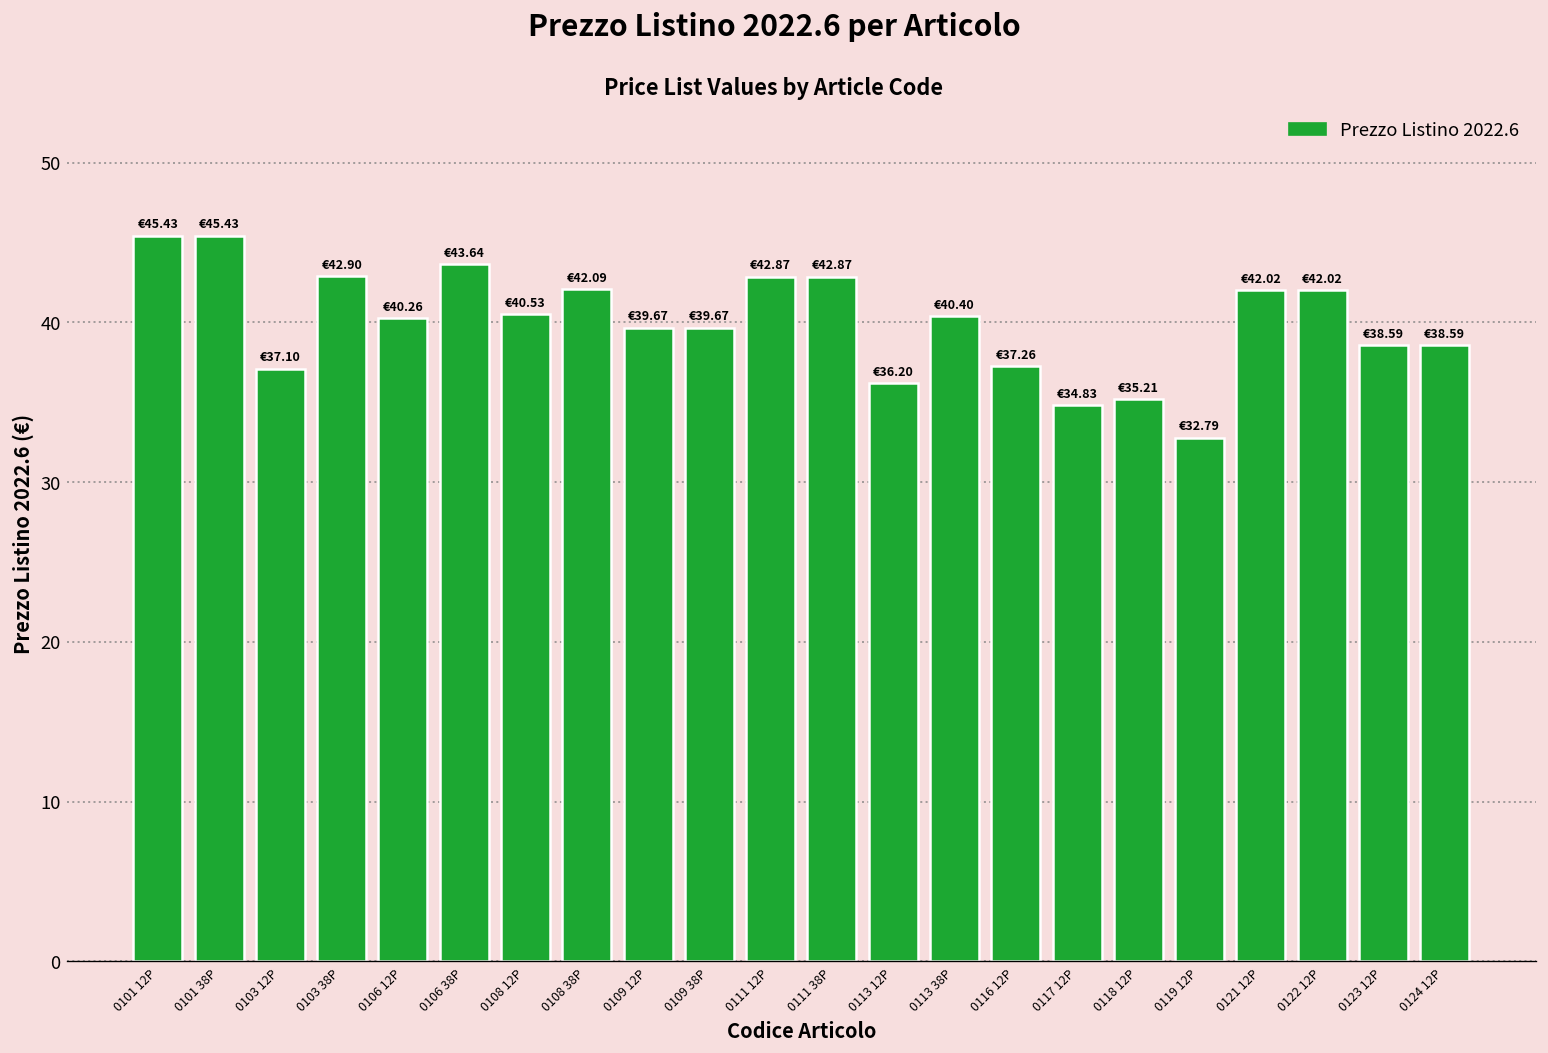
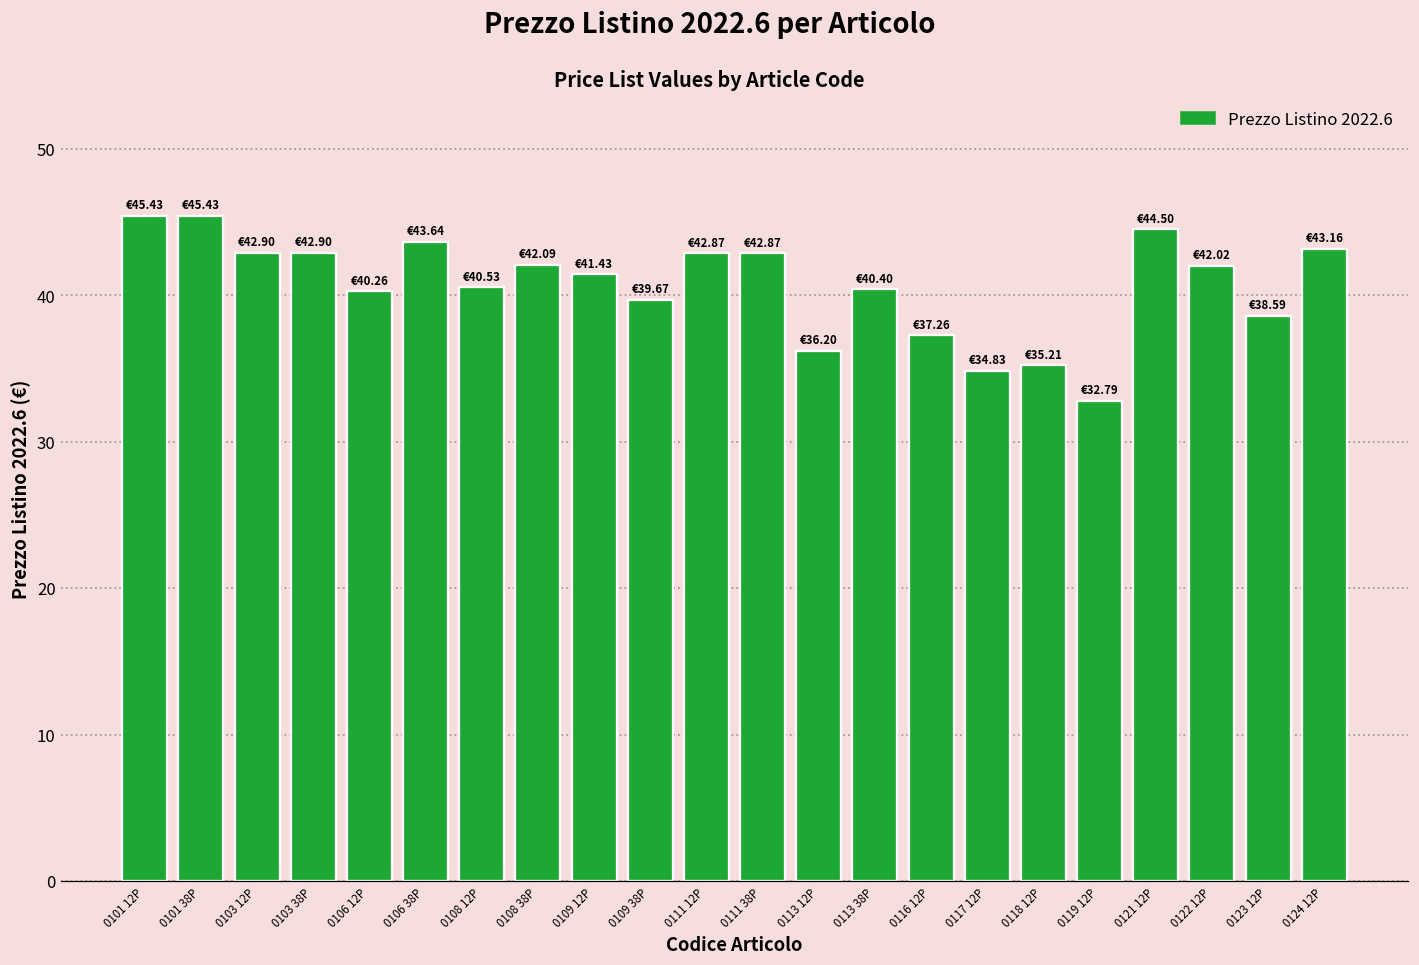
  {
    "0101 12P": "€45.43",
    "0101 38P": "€45.43",
-   "0103 12P": "€37.10",
+   "0103 12P": "€42.90",
    "0103 38P": "€42.90",
    "0106 12P": "€40.26",
    "0106 38P": "€43.64",
    "0108 12P": "€40.53",
    "0108 38P": "€42.09",
-   "0109 12P": "€39.67",
+   "0109 12P": "€41.43",
    "0109 38P": "€39.67",
    "0111 12P": "€42.87",
    "0111 38P": "€42.87",
    "0113 12P": "€36.20",
    "0113 38P": "€40.40",
    "0116 12P": "€37.26",
    "0117 12P": "€34.83",
    "0118 12P": "€35.21",
    "0119 12P": "€32.79",
-   "0121 12P": "€42.02",
+   "0121 12P": "€44.50",
    "0122 12P": "€42.02",
    "0123 12P": "€38.59",
-   "0124 12P": "€38.59"
+   "0124 12P": "€43.16"
  }
